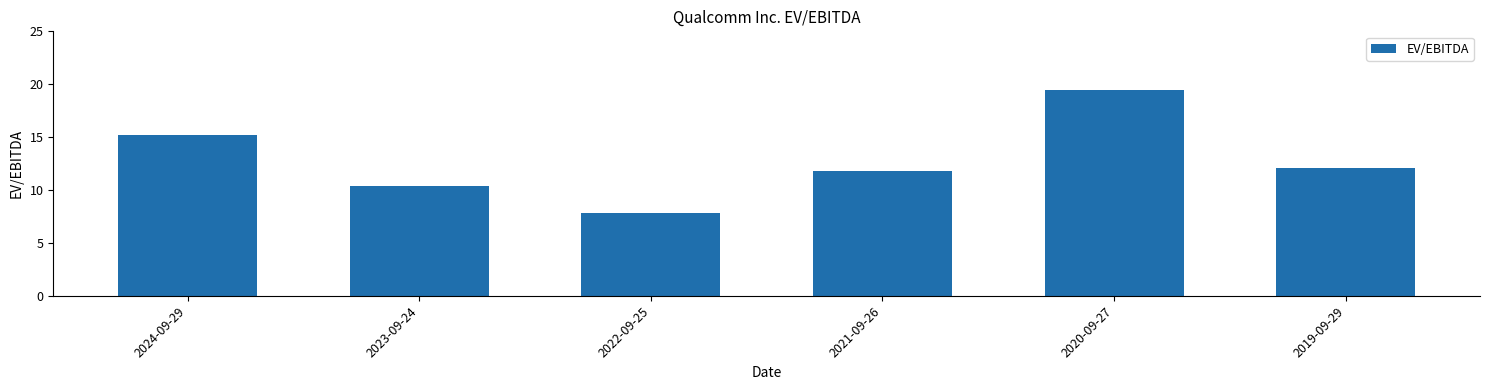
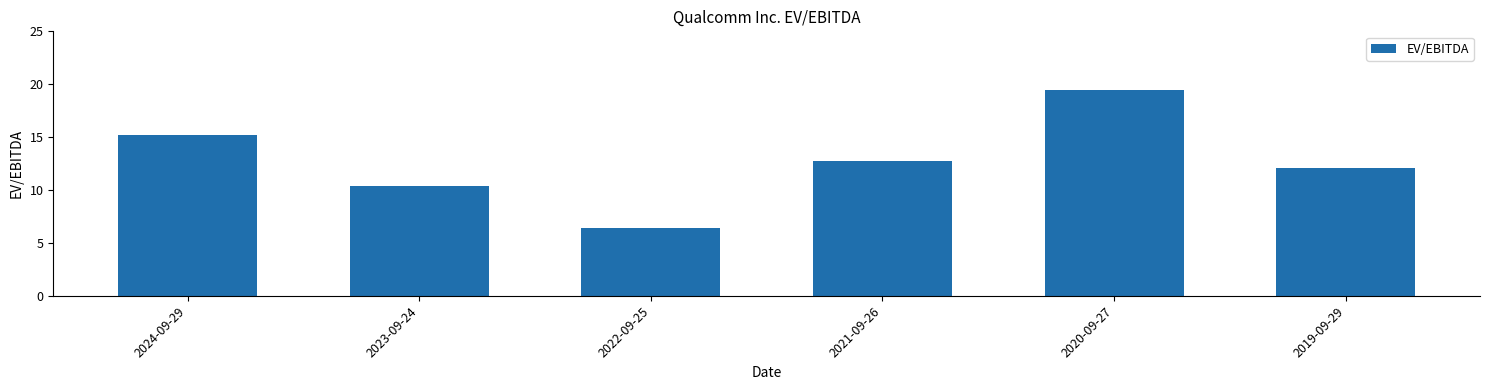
  {
    "2024-09-29": 15.2,
    "2023-09-24": 10.4,
-   "2022-09-25": 7.8,
-   "2021-09-26": 11.8,
+   "2022-09-25": 6.4,
+   "2021-09-26": 12.8,
    "2020-09-27": 19.5,
    "2019-09-29": 12.1
  }
